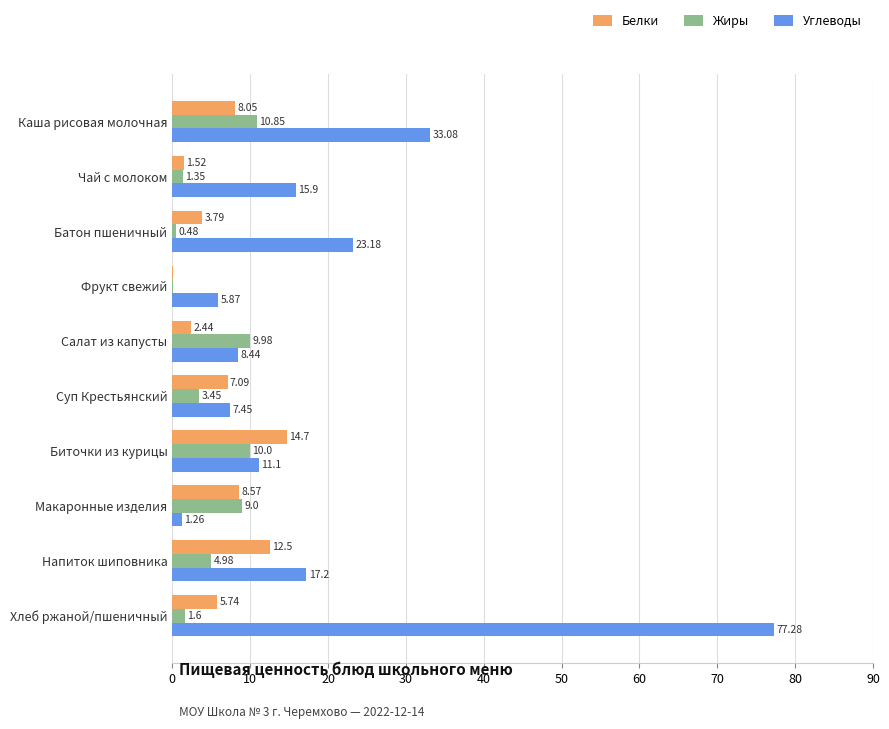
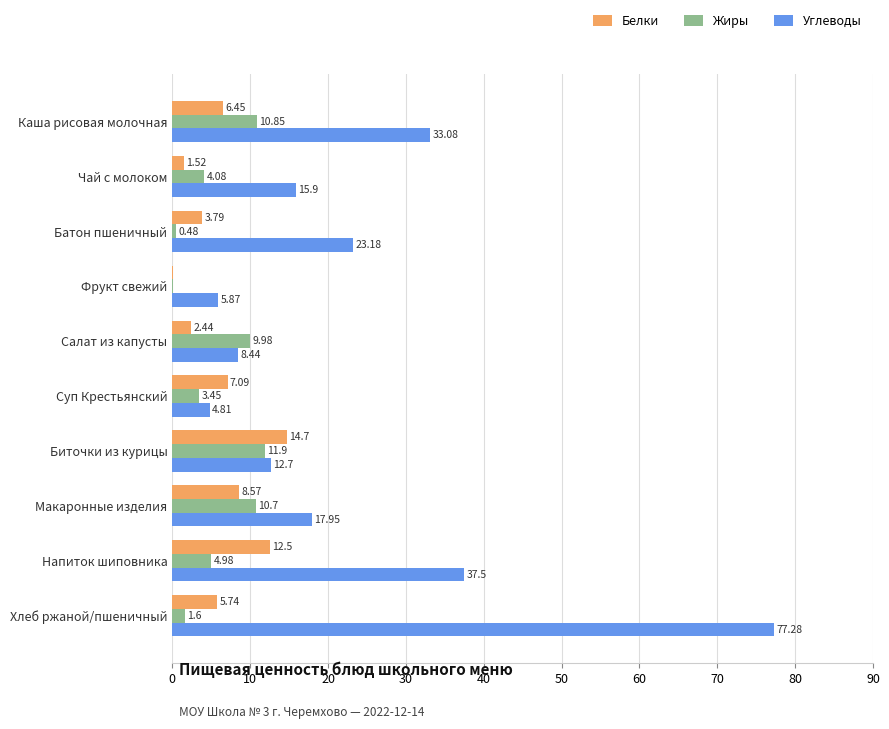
  {
    "Белки": {
-     "Каша рисовая молочная": 8.05,
+     "Каша рисовая молочная": 6.45,
      "Чай с молоком": 1.52,
      "Батон пшеничный": 3.79,
      "Салат из капусты": 2.44,
      "Суп Крестьянский": 7.09,
      "Биточки из курицы": 14.7,
      "Макаронные изделия": 8.57,
      "Напиток шиповника": 12.5,
      "Хлеб ржаной/пшеничный": 5.74
    },
    "Жиры": {
      "Каша рисовая молочная": 10.85,
-     "Чай с молоком": 1.35,
+     "Чай с молоком": 4.08,
      "Батон пшеничный": 0.48,
      "Салат из капусты": 9.98,
      "Суп Крестьянский": 3.45,
-     "Биточки из курицы": 10.0,
-     "Макаронные изделия": 9.0,
+     "Биточки из курицы": 11.9,
+     "Макаронные изделия": 10.7,
      "Напиток шиповника": 4.98,
      "Хлеб ржаной/пшеничный": 1.6
    },
    "Углеводы": {
      "Каша рисовая молочная": 33.08,
      "Чай с молоком": 15.9,
      "Батон пшеничный": 23.18,
      "Фрукт свежий": 5.87,
      "Салат из капусты": 8.44,
-     "Суп Крестьянский": 7.45,
-     "Биточки из курицы": 11.1,
-     "Макаронные изделия": 1.26,
-     "Напиток шиповника": 17.2,
+     "Суп Крестьянский": 4.81,
+     "Биточки из курицы": 12.7,
+     "Макаронные изделия": 17.95,
+     "Напиток шиповника": 37.5,
      "Хлеб ржаной/пшеничный": 77.28
    }
  }
